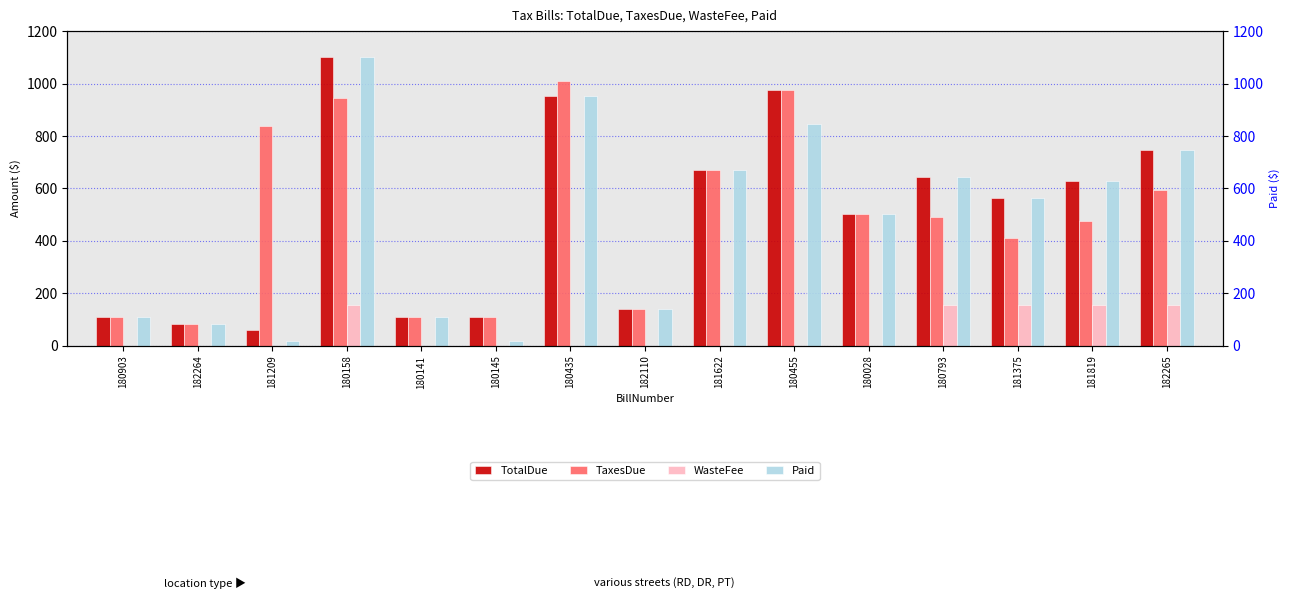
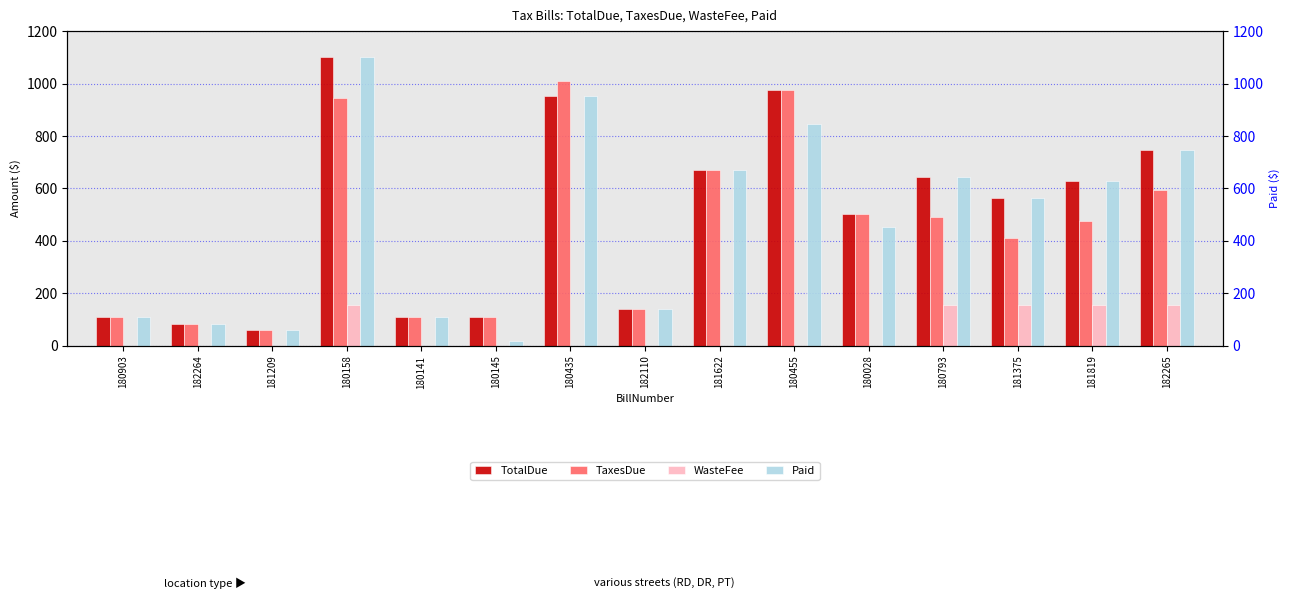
  {
    "TotalDue": {
      "180903": 110,
      "182264": 80,
      "181209": 60,
      "180158": 1100,
      "180141": 110,
      "180145": 110,
      "180435": 950,
      "182110": 140,
      "181622": 670,
      "180455": 980,
      "180028": 500,
      "180793": 640,
      "181375": 570,
      "181819": 630,
      "182265": 750
    },
    "TaxesDue": {
      "180903": 110,
      "182264": 80,
-     "181209": 840,
+     "181209": 60,
      "180158": 950,
      "180141": 110,
      "180145": 110,
      "180435": 1010,
      "182110": 140,
      "181622": 670,
      "180455": 980,
      "180028": 500,
      "180793": 490,
      "181375": 410,
      "181819": 470,
      "182265": 590
    },
    "WasteFee": {
      "180903": 0,
      "182264": 0,
      "181209": 0,
      "180158": 150,
      "180141": 0,
      "180145": 0,
      "180435": 0,
      "182110": 0,
      "181622": 0,
      "180455": 0,
      "180028": 0,
      "180793": 150,
      "181375": 150,
      "181819": 150,
      "182265": 150
    },
    "Paid": {
      "180903": 110,
      "182264": 80,
-     "181209": 20,
+     "181209": 60,
      "180158": 1100,
      "180141": 110,
      "180145": 20,
      "180435": 950,
      "182110": 140,
      "181622": 670,
      "180455": 840,
-     "180028": 500,
+     "180028": 450,
      "180793": 640,
      "181375": 570,
      "181819": 630,
      "182265": 750
    }
  }
